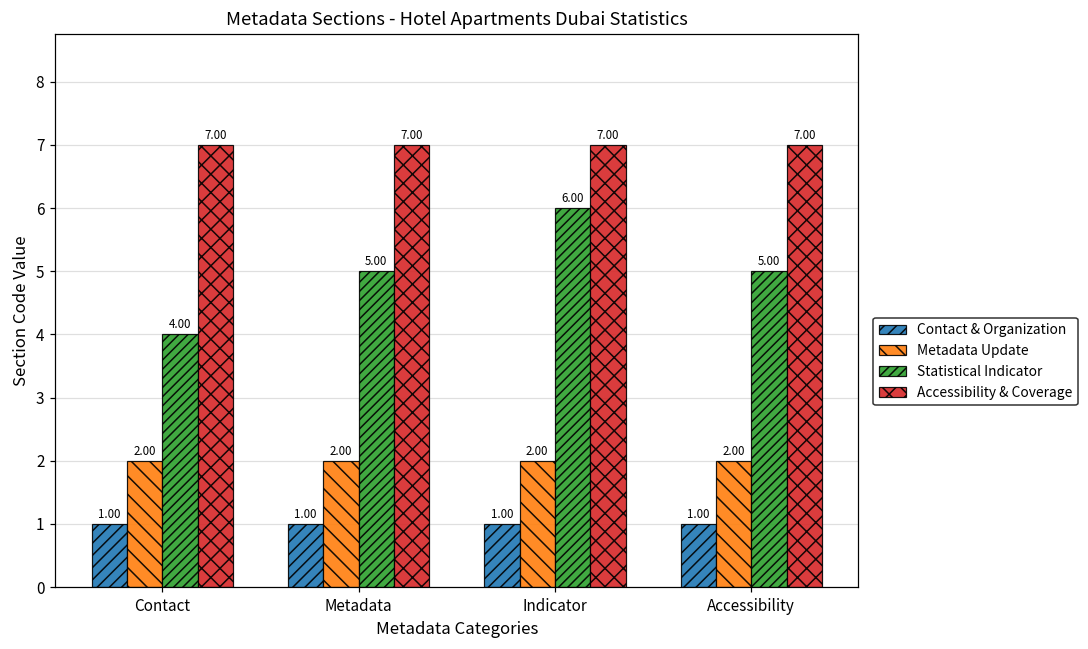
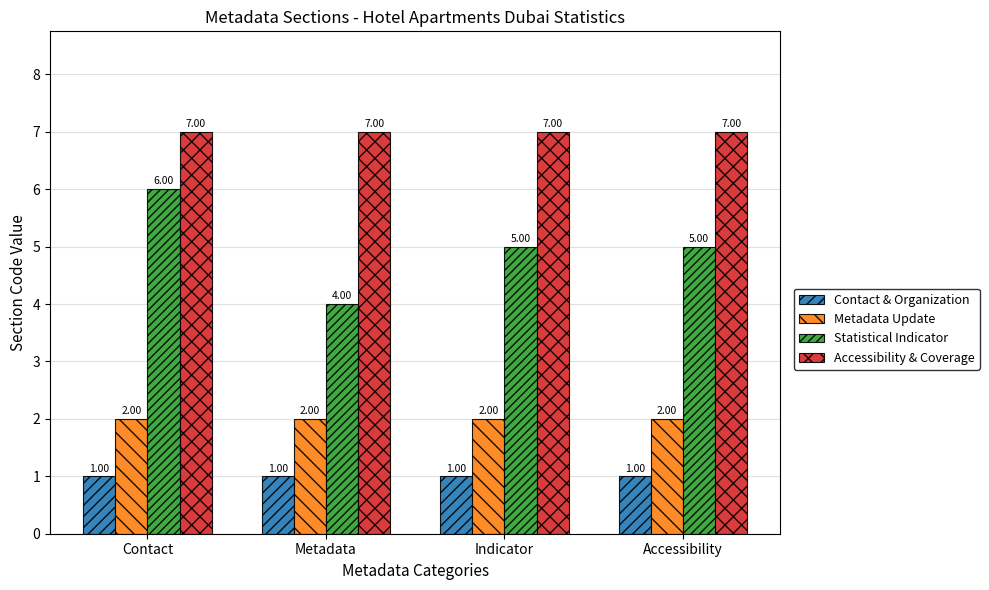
  {
    "Contact & Organization": {
      "Contact": 1.00,
      "Metadata": 1.00,
      "Indicator": 1.00,
      "Accessibility": 1.00
    },
    "Metadata Update": {
      "Contact": 2.00,
      "Metadata": 2.00,
      "Indicator": 2.00,
      "Accessibility": 2.00
    },
    "Statistical Indicator": {
-     "Contact": 4.00,
-     "Metadata": 5.00,
-     "Indicator": 6.00,
+     "Contact": 6.00,
+     "Metadata": 4.00,
+     "Indicator": 5.00,
      "Accessibility": 5.00
    },
    "Accessibility & Coverage": {
      "Contact": 7.00,
      "Metadata": 7.00,
      "Indicator": 7.00,
      "Accessibility": 7.00
    }
  }
